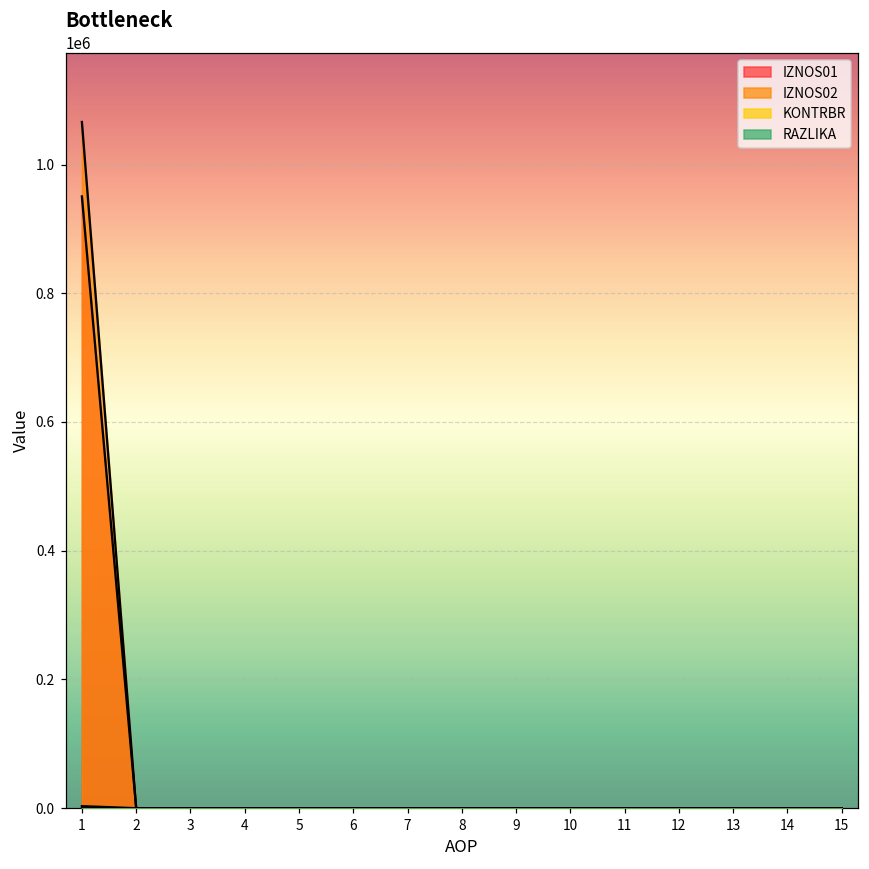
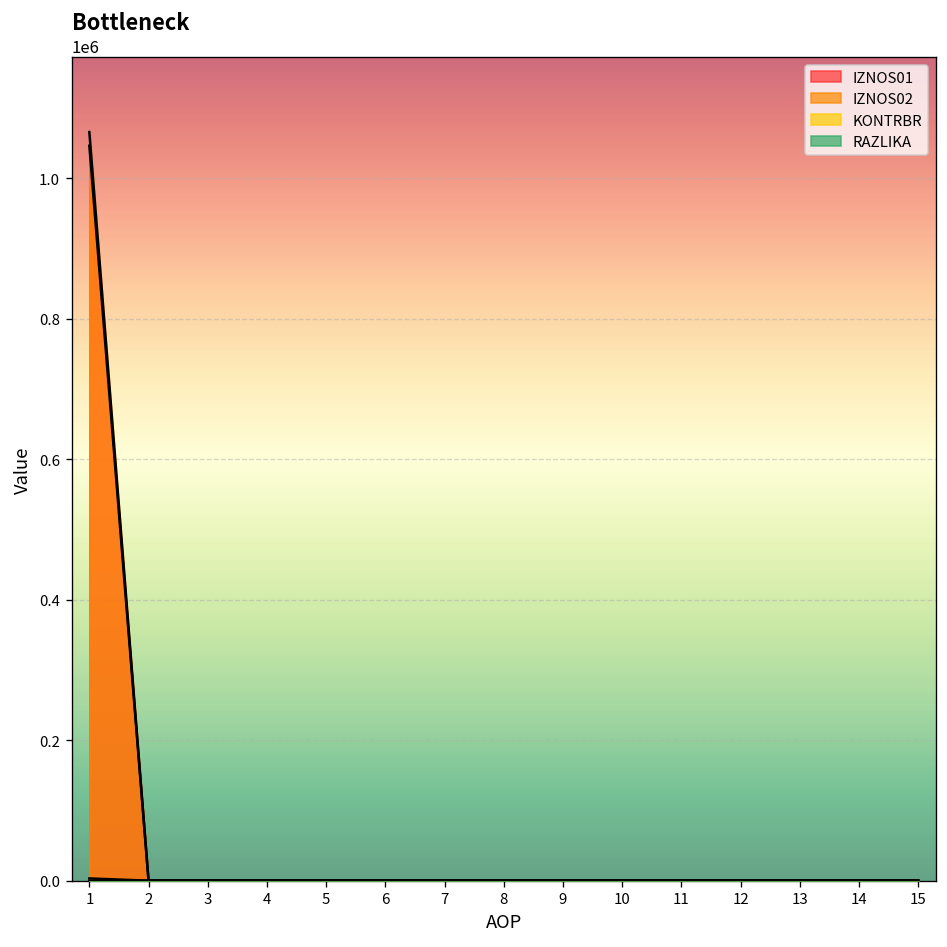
  {
    "IZNOS01": {
-     "1": 950000
+     "1": 1050000
    },
    "IZNOS02": {
      "1": 1070000
    }
  }
